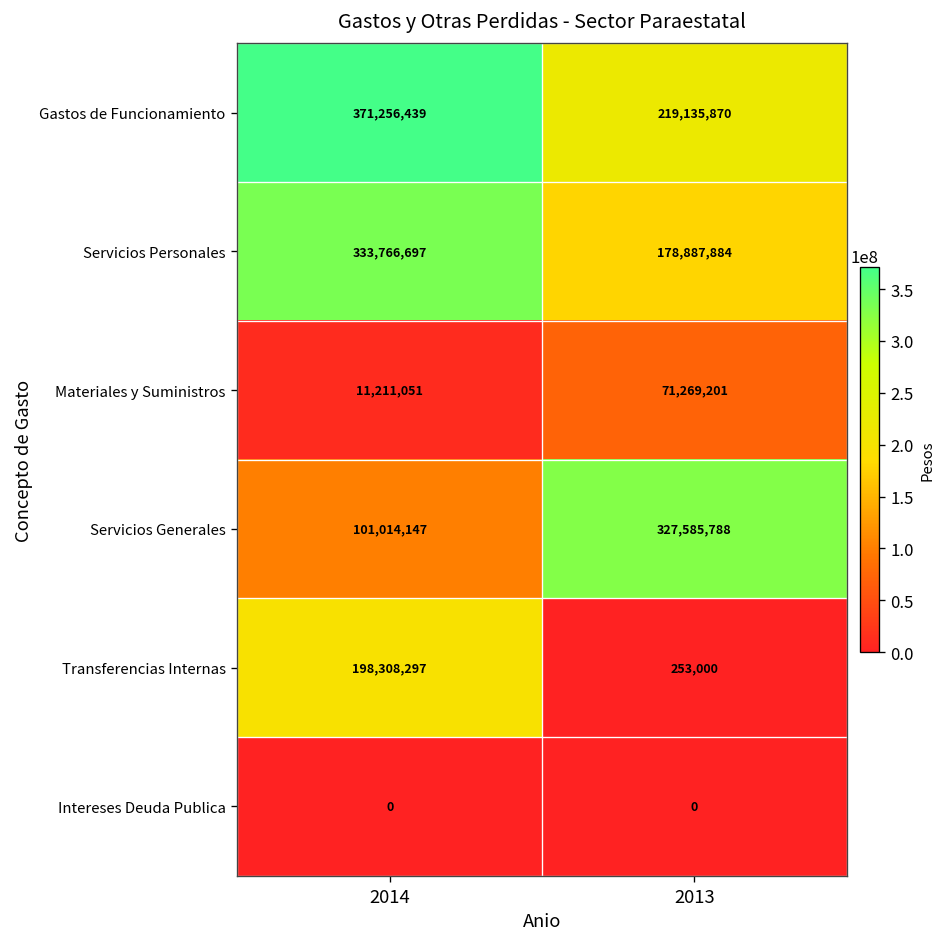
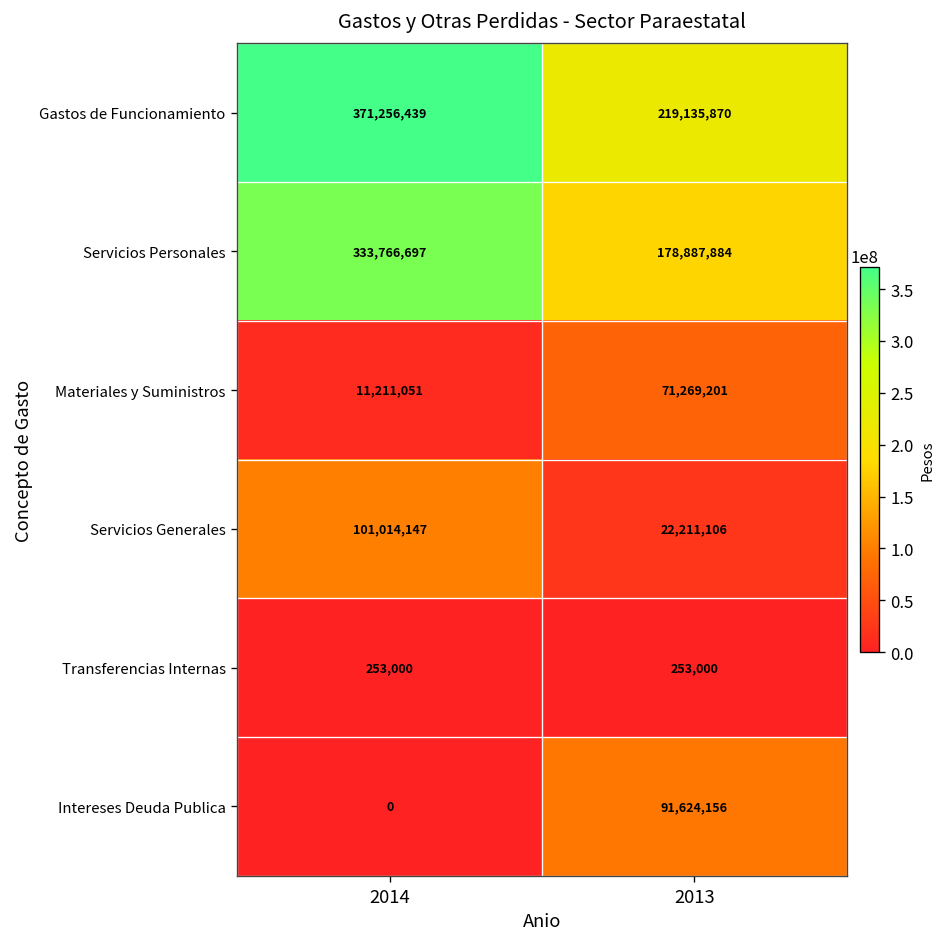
  {
    "Gastos de Funcionamiento": {
      "2014": "371,256,439",
      "2013": "219,135,870"
    },
    "Servicios Personales": {
      "2014": "333,766,697",
      "2013": "178,887,884"
    },
    "Materiales y Suministros": {
      "2014": "11,211,051",
      "2013": "71,269,201"
    },
    "Servicios Generales": {
      "2014": "101,014,147",
-     "2013": "327,585,788"
+     "2013": "22,211,106"
    },
    "Transferencias Internas": {
-     "2014": "198,308,297",
+     "2014": "253,000",
      "2013": "253,000"
    },
    "Intereses Deuda Publica": {
      "2014": "0",
-     "2013": "0"
+     "2013": "91,624,156"
    }
  }
